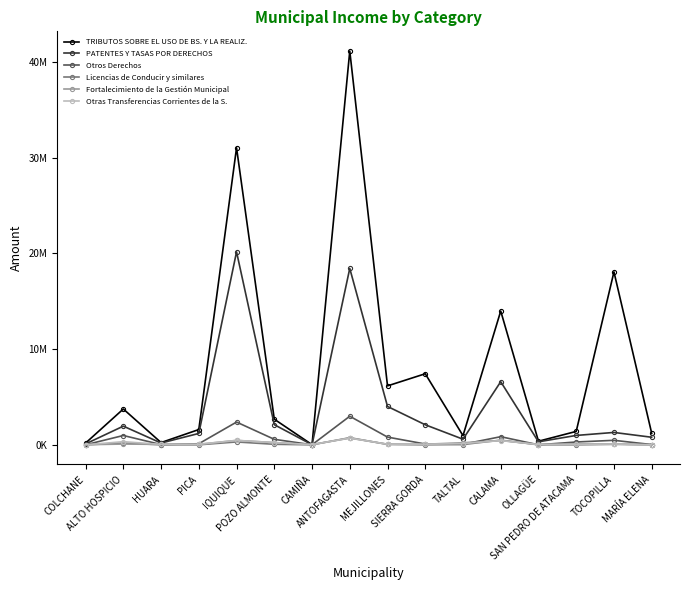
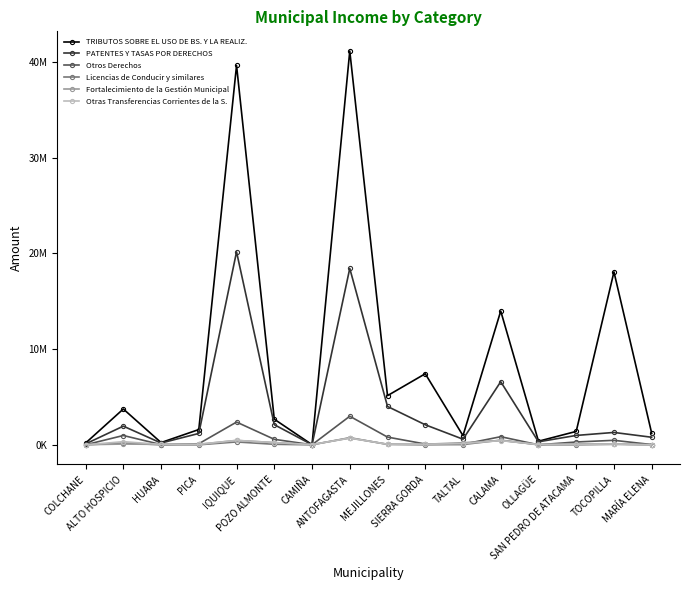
  {
    "TRIBUTOS SOBRE EL USO DE BS. Y LA REALIZ.": {
      "ALTO HOSPICIO": 4000000,
      "PICA": 2000000,
-     "IQUIQUE": 31000000,
+     "IQUIQUE": 40000000,
      "POZO ALMONTE": 3000000,
      "ANTOFAGASTA": 41000000,
-     "MEJILLONES": 6000000,
+     "MEJILLONES": 5000000,
      "SIERRA GORDA": 7000000,
      "TALTAL": 1000000,
      "CALAMA": 14000000,
      "SAN PEDRO DE ATACAMA": 1000000,
      "TOCOPILLA": 18000000,
      "MARÍA ELENA": 1000000
    }
  }
